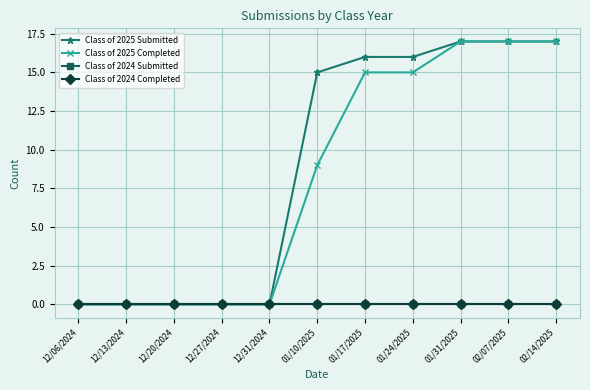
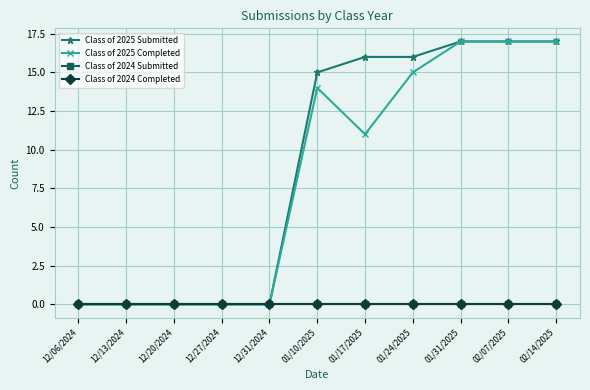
  {
    "Class of 2025 Submitted": {
      "01/10/2025": 15,
      "01/17/2025": 16,
      "01/24/2025": 16
    },
    "Class of 2025 Completed": {
-     "01/10/2025": 9,
-     "01/17/2025": 15,
+     "01/10/2025": 14,
+     "01/17/2025": 11,
      "01/24/2025": 15
    },
    "Class of 2024 Completed": {
      "01/10/2025": 0,
      "01/17/2025": 0,
      "01/24/2025": 0,
      "01/31/2025": 0,
      "02/07/2025": 0,
      "02/14/2025": 0
    }
  }
